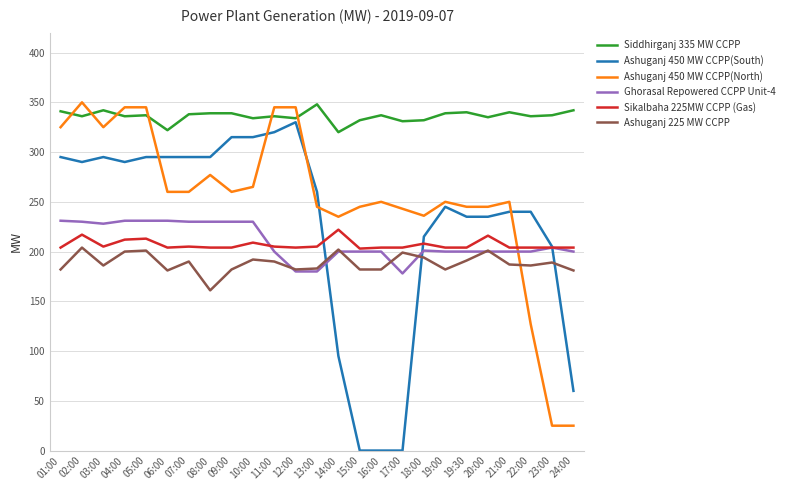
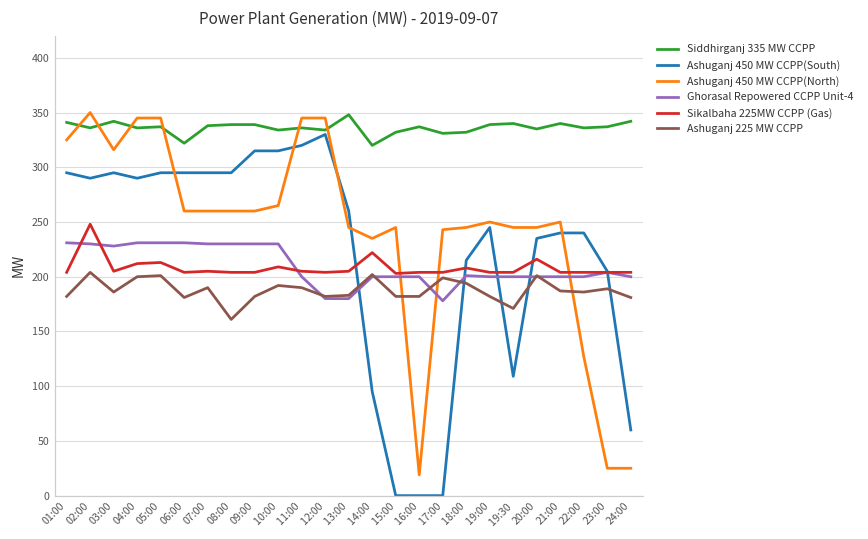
  {
    "Siddhirganj 335 MW CCPP": {
      "01:00": 340,
      "02:00": 340,
      "03:00": 340,
      "04:00": 340,
      "05:00": 340,
      "06:00": 320,
      "07:00": 340,
      "08:00": 340,
      "09:00": 340,
      "10:00": 330,
      "11:00": 340,
      "12:00": 330,
      "13:00": 350,
      "14:00": 320,
      "15:00": 330,
      "16:00": 340,
      "17:00": 330,
      "18:00": 330,
      "19:00": 340,
      "19:30": 340,
      "20:00": 340,
      "21:00": 340,
      "22:00": 340,
      "23:00": 340,
      "24:00": 340
    },
    "Ashuganj 450 MW CCPP(South)": {
      "01:00": 300,
      "02:00": 290,
      "03:00": 300,
      "04:00": 290,
      "05:00": 300,
      "06:00": 300,
      "07:00": 300,
      "08:00": 300,
      "09:00": 320,
      "10:00": 320,
      "11:00": 320,
      "12:00": 330,
      "13:00": 260,
      "14:00": 100,
      "15:00": 0,
      "16:00": 0,
      "17:00": 0,
      "18:00": 220,
      "19:00": 250,
-     "19:30": 240,
+     "19:30": 110,
      "20:00": 240,
      "21:00": 240,
      "22:00": 240,
      "24:00": 60
    },
    "Ashuganj 450 MW CCPP(North)": {
      "01:00": 330,
      "02:00": 350,
-     "03:00": 330,
+     "03:00": 320,
      "04:00": 350,
      "05:00": 350,
      "06:00": 260,
      "07:00": 260,
-     "08:00": 280,
+     "08:00": 260,
      "09:00": 260,
      "10:00": 270,
      "11:00": 350,
      "12:00": 350,
      "13:00": 250,
      "14:00": 240,
      "15:00": 250,
-     "16:00": 250,
+     "16:00": 20,
      "17:00": 240,
-     "18:00": 240,
+     "18:00": 250,
      "19:00": 250,
      "19:30": 250,
      "20:00": 250,
      "21:00": 250,
      "22:00": 130,
      "23:00": 30,
      "24:00": 30
    },
    "Ghorasal Repowered CCPP Unit-4": {
      "01:00": 230,
      "02:00": 230,
      "03:00": 230,
      "04:00": 230,
      "05:00": 230,
      "06:00": 230,
      "07:00": 230,
      "08:00": 230,
      "09:00": 230,
      "10:00": 230,
      "11:00": 200,
      "13:00": 180,
      "15:00": 200,
      "16:00": 200,
      "17:00": 180,
      "18:00": 200,
      "19:00": 200,
      "19:30": 200,
      "21:00": 200,
      "22:00": 200,
      "24:00": 200
    },
    "Sikalbaha 225MW CCPP (Gas)": {
      "01:00": 200,
-     "02:00": 220,
+     "02:00": 250,
      "03:00": 210,
      "04:00": 210,
      "05:00": 210,
      "06:00": 200,
      "07:00": 210,
      "08:00": 200,
      "09:00": 200,
      "10:00": 210,
      "11:00": 210,
      "12:00": 200,
      "13:00": 210,
      "14:00": 220,
      "15:00": 200,
      "16:00": 200,
      "17:00": 200,
      "18:00": 210,
      "19:00": 200,
      "19:30": 200,
      "20:00": 220,
      "21:00": 200,
      "22:00": 200,
      "24:00": 200
    },
    "Ashuganj 225 MW CCPP": {
      "01:00": 180,
      "02:00": 200,
      "03:00": 190,
      "04:00": 200,
      "05:00": 200,
      "06:00": 180,
      "07:00": 190,
      "08:00": 160,
      "09:00": 180,
      "10:00": 190,
      "11:00": 190,
      "13:00": 180,
      "15:00": 180,
      "16:00": 180,
      "17:00": 200,
      "18:00": 190,
      "19:00": 180,
-     "19:30": 190,
+     "19:30": 170,
      "21:00": 190,
      "22:00": 190,
      "23:00": 190,
      "24:00": 180
    }
  }
